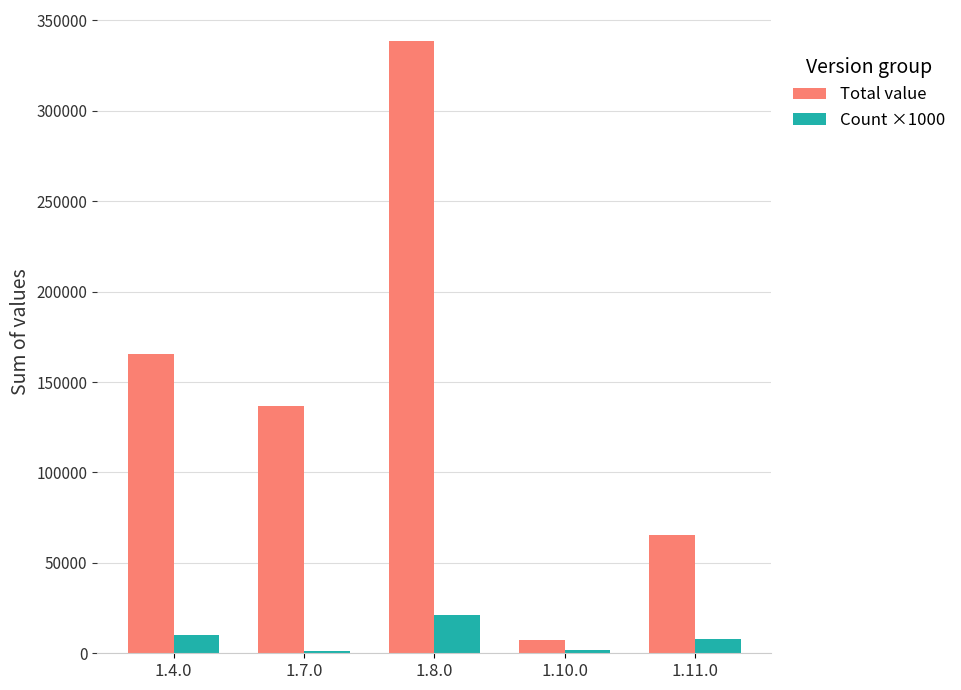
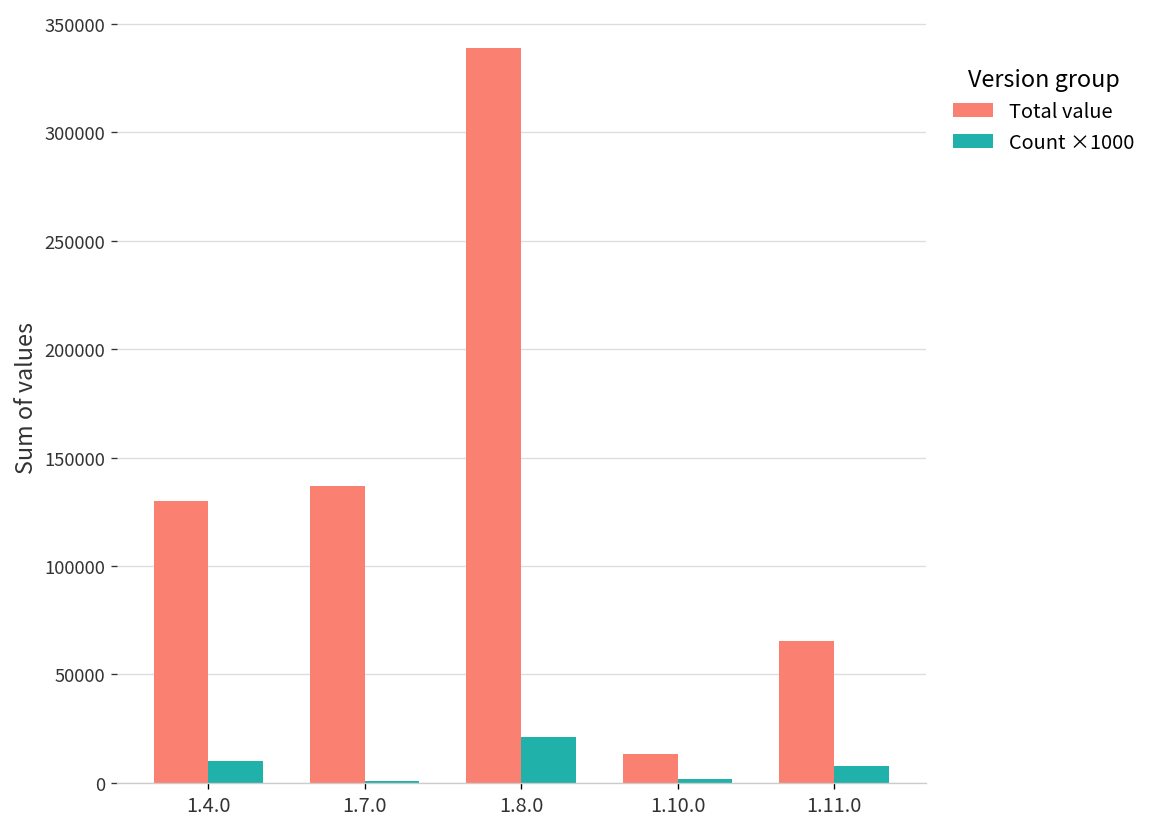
  {
    "Total value": {
-     "1.4.0": 166000,
+     "1.4.0": 130000,
      "1.7.0": 137000,
      "1.8.0": 339000,
-     "1.10.0": 7000,
+     "1.10.0": 13000,
      "1.11.0": 65000
    },
    "Count ×1000": {
      "1.4.0": 10000,
      "1.8.0": 21000,
      "1.10.0": 2000,
      "1.11.0": 8000
    }
  }
